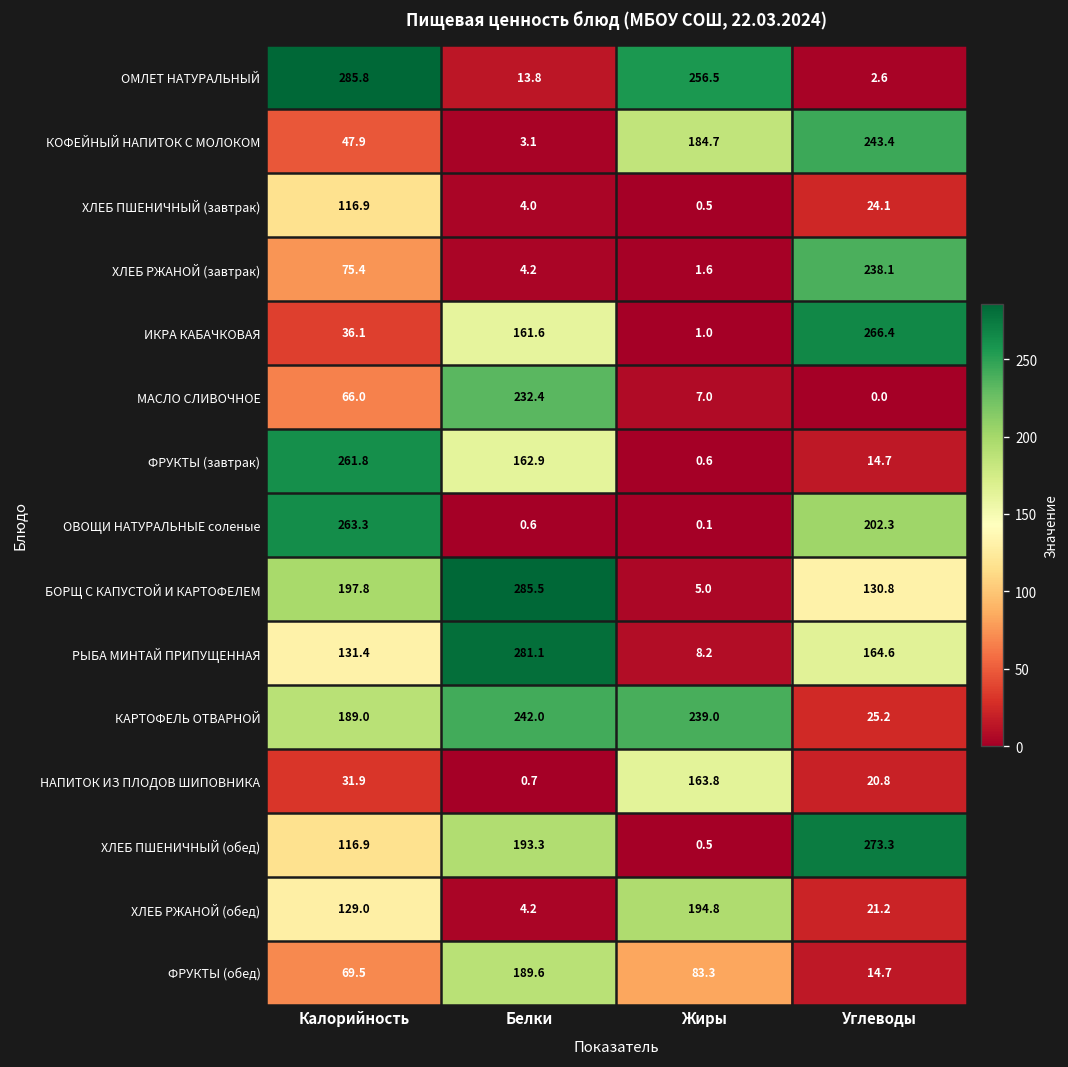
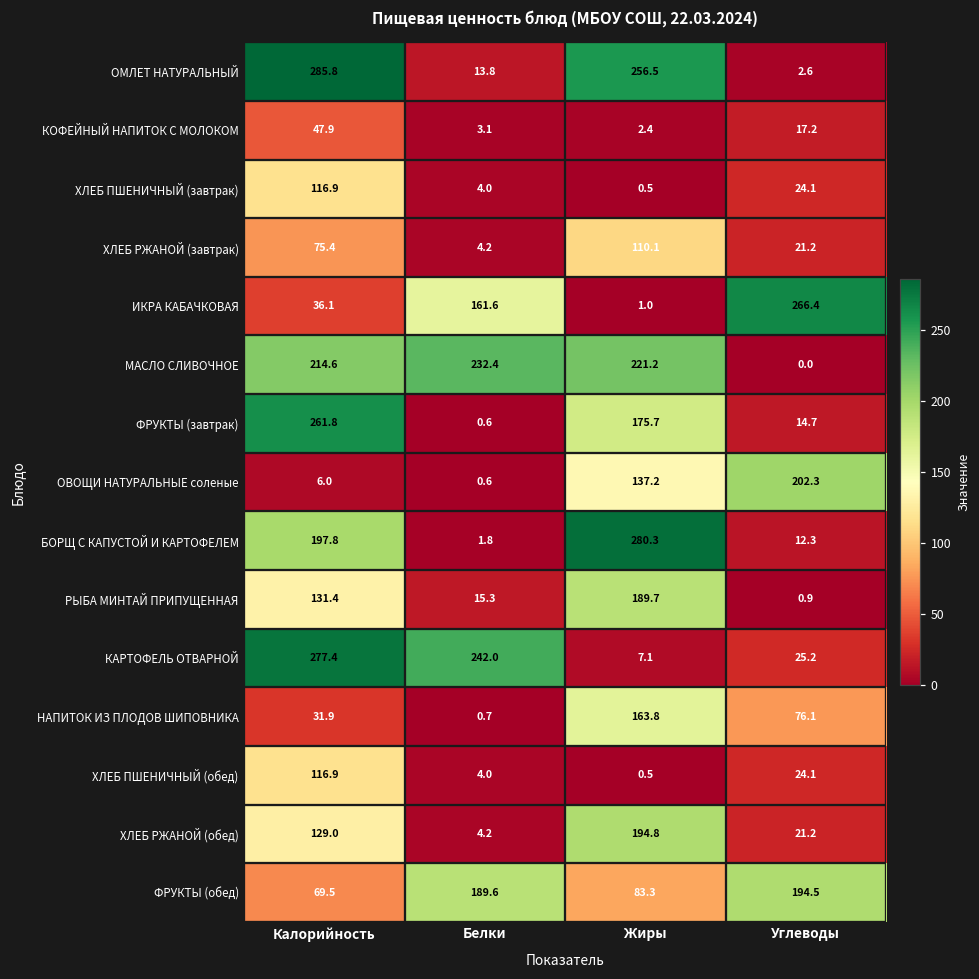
  {
    "ОМЛЕТ НАТУРАЛЬНЫЙ": {
      "Калорийность": 285.8,
      "Белки": 13.8,
      "Жиры": 256.5,
      "Углеводы": 2.6
    },
    "КОФЕЙНЫЙ НАПИТОК С МОЛОКОМ": {
      "Калорийность": 47.9,
      "Белки": 3.1,
-     "Жиры": 184.7,
-     "Углеводы": 243.4
+     "Жиры": 2.4,
+     "Углеводы": 17.2
    },
    "ХЛЕБ ПШЕНИЧНЫЙ (завтрак)": {
      "Калорийность": 116.9,
      "Белки": 4.0,
      "Жиры": 0.5,
      "Углеводы": 24.1
    },
    "ХЛЕБ РЖАНОЙ (завтрак)": {
      "Калорийность": 75.4,
      "Белки": 4.2,
-     "Жиры": 1.6,
-     "Углеводы": 238.1
+     "Жиры": 110.1,
+     "Углеводы": 21.2
    },
    "ИКРА КАБАЧКОВАЯ": {
      "Калорийность": 36.1,
      "Белки": 161.6,
      "Жиры": 1.0,
      "Углеводы": 266.4
    },
    "МАСЛО СЛИВОЧНОЕ": {
-     "Калорийность": 66.0,
+     "Калорийность": 214.6,
      "Белки": 232.4,
-     "Жиры": 7.0,
+     "Жиры": 221.2,
      "Углеводы": 0.0
    },
    "ФРУКТЫ (завтрак)": {
      "Калорийность": 261.8,
-     "Белки": 162.9,
-     "Жиры": 0.6,
+     "Белки": 0.6,
+     "Жиры": 175.7,
      "Углеводы": 14.7
    },
    "ОВОЩИ НАТУРАЛЬНЫЕ соленые": {
-     "Калорийность": 263.3,
+     "Калорийность": 6.0,
      "Белки": 0.6,
-     "Жиры": 0.1,
+     "Жиры": 137.2,
      "Углеводы": 202.3
    },
    "БОРЩ С КАПУСТОЙ И КАРТОФЕЛЕМ": {
      "Калорийность": 197.8,
-     "Белки": 285.5,
-     "Жиры": 5.0,
-     "Углеводы": 130.8
+     "Белки": 1.8,
+     "Жиры": 280.3,
+     "Углеводы": 12.3
    },
    "РЫБА МИНТАЙ ПРИПУЩЕННАЯ": {
      "Калорийность": 131.4,
-     "Белки": 281.1,
-     "Жиры": 8.2,
-     "Углеводы": 164.6
+     "Белки": 15.3,
+     "Жиры": 189.7,
+     "Углеводы": 0.9
    },
    "КАРТОФЕЛЬ ОТВАРНОЙ": {
-     "Калорийность": 189.0,
+     "Калорийность": 277.4,
      "Белки": 242.0,
-     "Жиры": 239.0,
+     "Жиры": 7.1,
      "Углеводы": 25.2
    },
    "НАПИТОК ИЗ ПЛОДОВ ШИПОВНИКА": {
      "Калорийность": 31.9,
      "Белки": 0.7,
      "Жиры": 163.8,
-     "Углеводы": 20.8
+     "Углеводы": 76.1
    },
    "ХЛЕБ ПШЕНИЧНЫЙ (обед)": {
      "Калорийность": 116.9,
-     "Белки": 193.3,
+     "Белки": 4.0,
      "Жиры": 0.5,
-     "Углеводы": 273.3
+     "Углеводы": 24.1
    },
    "ХЛЕБ РЖАНОЙ (обед)": {
      "Калорийность": 129.0,
      "Белки": 4.2,
      "Жиры": 194.8,
      "Углеводы": 21.2
    },
    "ФРУКТЫ (обед)": {
      "Калорийность": 69.5,
      "Белки": 189.6,
      "Жиры": 83.3,
-     "Углеводы": 14.7
+     "Углеводы": 194.5
    }
  }
